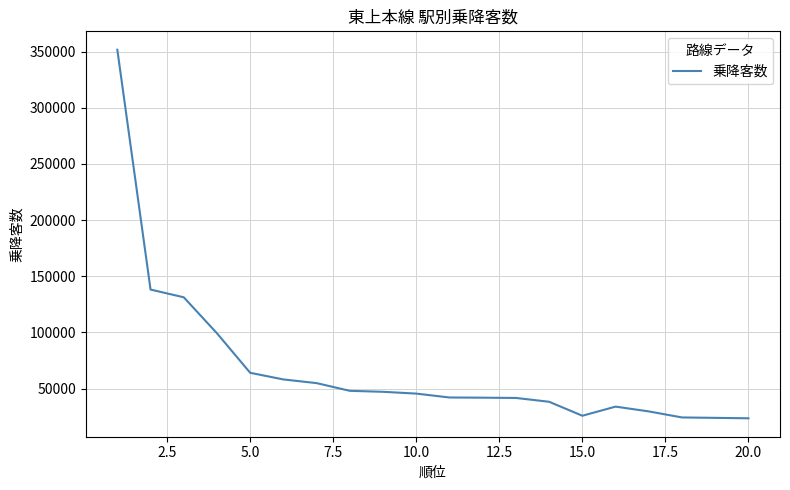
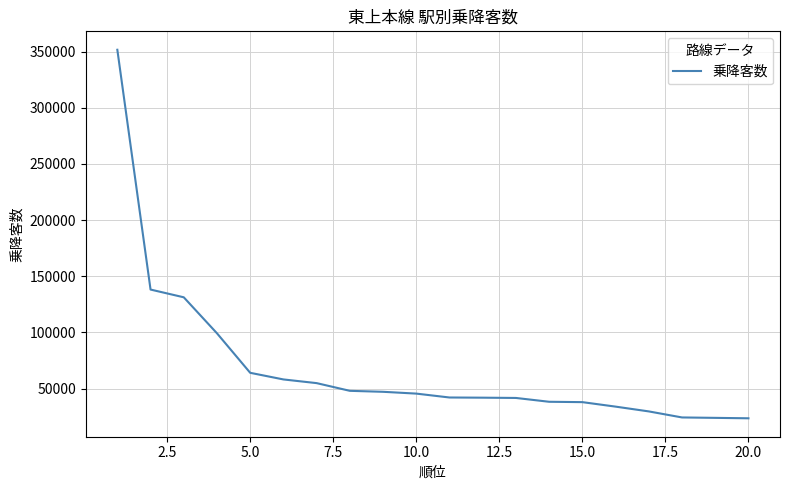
  {
    "5.0": 64000,
    "10.0": 46000,
-   "15.0": 26000,
+   "15.0": 38000,
    "20.0": 24000
  }
